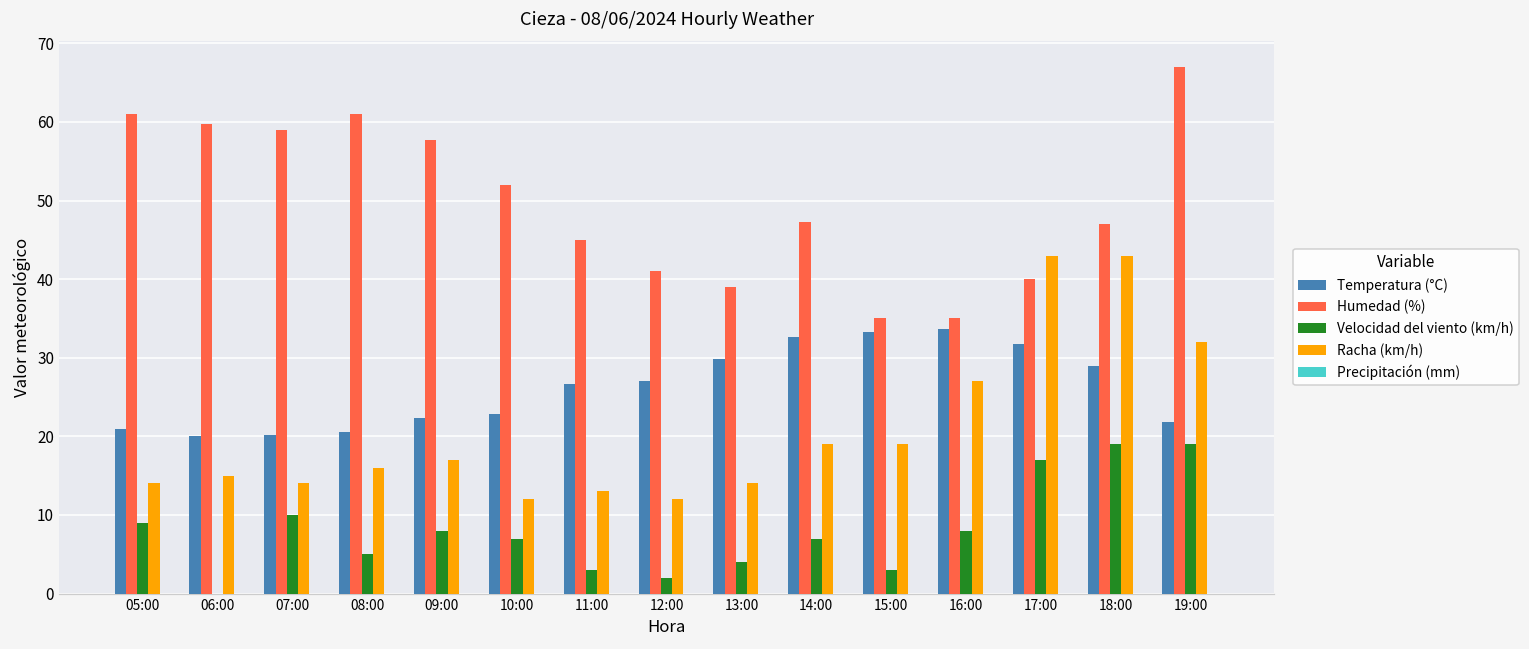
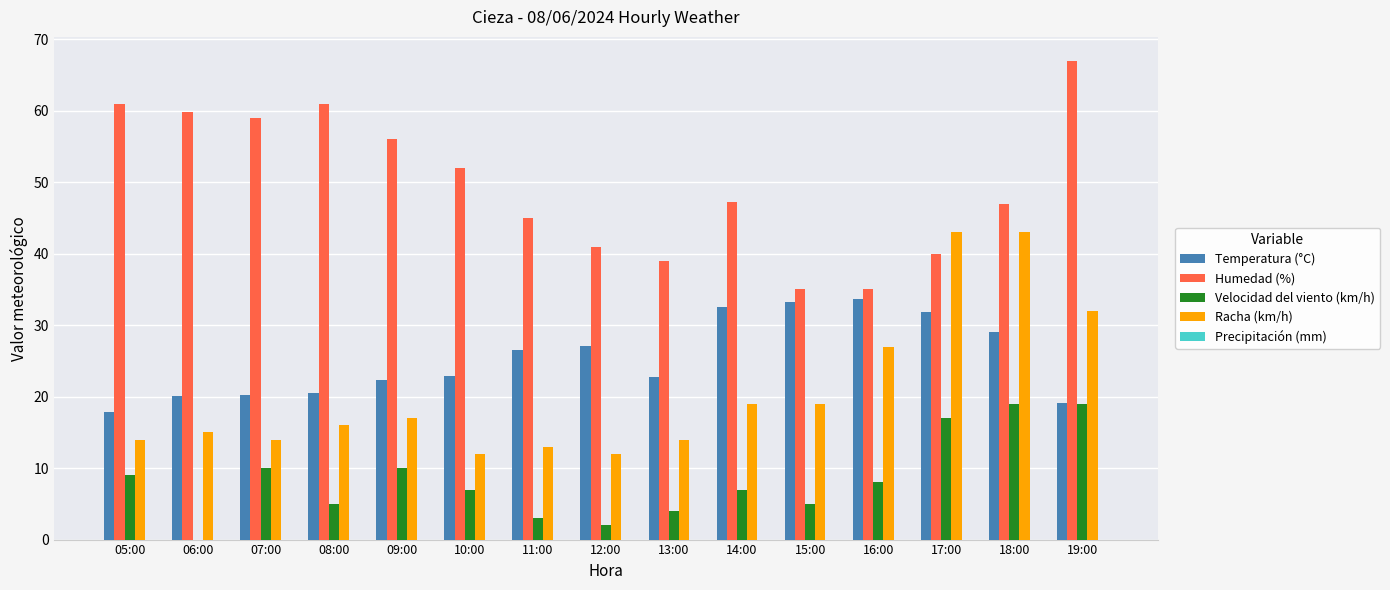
  {
    "Temperatura (°C)": {
-     "05:00": 21,
+     "05:00": 18,
      "06:00": 20,
      "07:00": 20,
      "08:00": 21,
      "09:00": 22,
      "10:00": 23,
      "11:00": 27,
      "12:00": 27,
-     "13:00": 30,
+     "13:00": 23,
      "14:00": 33,
      "15:00": 33,
      "16:00": 34,
      "17:00": 32,
      "18:00": 29,
-     "19:00": 22
+     "19:00": 19
    },
    "Humedad (%)": {
      "05:00": 61,
      "06:00": 60,
      "07:00": 59,
      "08:00": 61,
-     "09:00": 58,
+     "09:00": 56,
      "10:00": 52,
      "11:00": 45,
      "12:00": 41,
      "13:00": 39,
      "14:00": 47,
      "15:00": 35,
      "16:00": 35,
      "17:00": 40,
      "18:00": 47,
      "19:00": 67
    },
    "Velocidad del viento (km/h)": {
      "05:00": 9,
      "06:00": 0,
      "07:00": 10,
      "08:00": 5,
-     "09:00": 8,
+     "09:00": 10,
      "10:00": 7,
      "11:00": 3,
      "12:00": 2,
      "13:00": 4,
      "14:00": 7,
-     "15:00": 3,
+     "15:00": 5,
      "16:00": 8,
      "17:00": 17,
      "18:00": 19,
      "19:00": 19
    },
    "Racha (km/h)": {
      "05:00": 14,
      "06:00": 15,
      "07:00": 14,
      "08:00": 16,
      "09:00": 17,
      "10:00": 12,
      "11:00": 13,
      "12:00": 12,
      "13:00": 14,
      "14:00": 19,
      "15:00": 19,
      "16:00": 27,
      "17:00": 43,
      "18:00": 43,
      "19:00": 32
    },
    "Precipitación (mm)": {
      "05:00": 0,
      "06:00": 0,
      "07:00": 0,
      "08:00": 0,
      "09:00": 0,
      "10:00": 0,
      "11:00": 0,
      "12:00": 0,
      "13:00": 0,
      "14:00": 0,
      "15:00": 0,
      "16:00": 0,
      "17:00": 0,
      "18:00": 0,
      "19:00": 0
    }
  }
